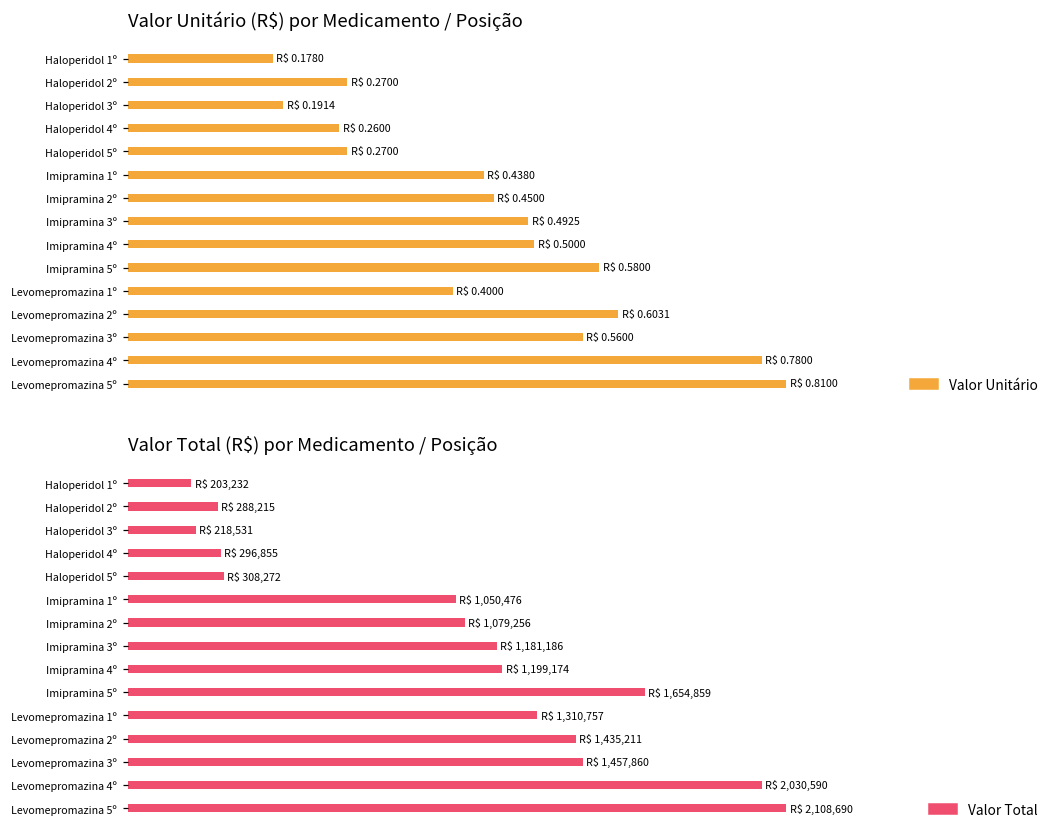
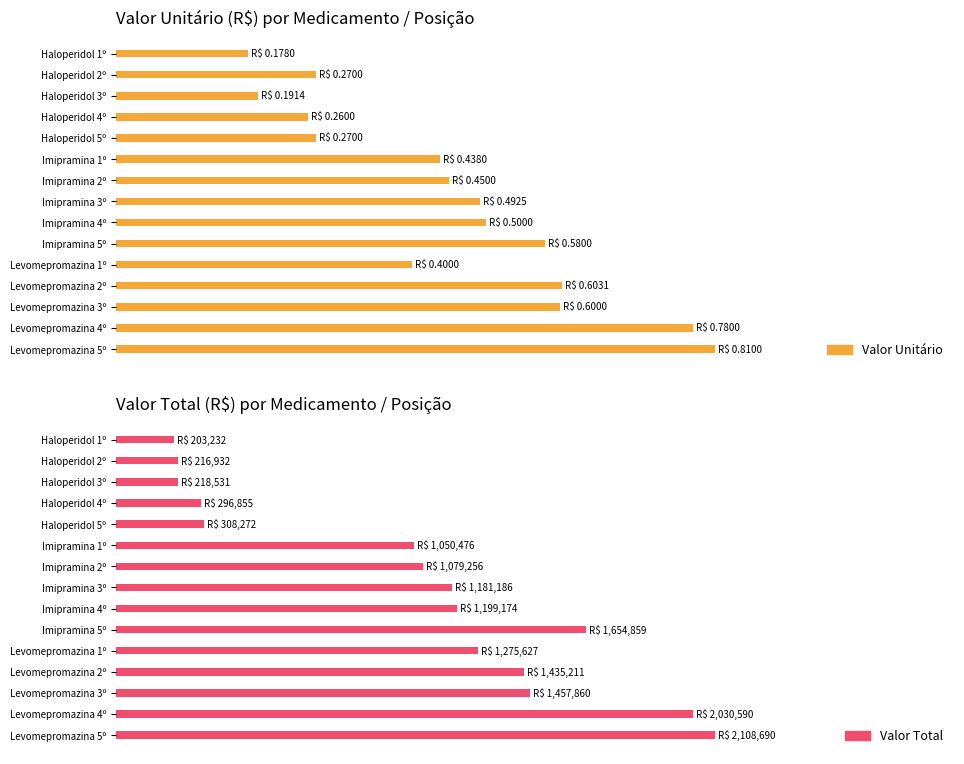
  {
    "Valor Unitário (R$) por Medicamento / Posição": {
-     "Levomepromazina 3º": "0.5600"
+     "Levomepromazina 3º": "0.6000"
    },
    "Valor Total (R$) por Medicamento / Posição": {
-     "Haloperidol 2º": "288,215",
-     "Levomepromazina 1º": "1,310,757"
+     "Haloperidol 2º": "216,932",
+     "Levomepromazina 1º": "1,275,627"
    }
  }
